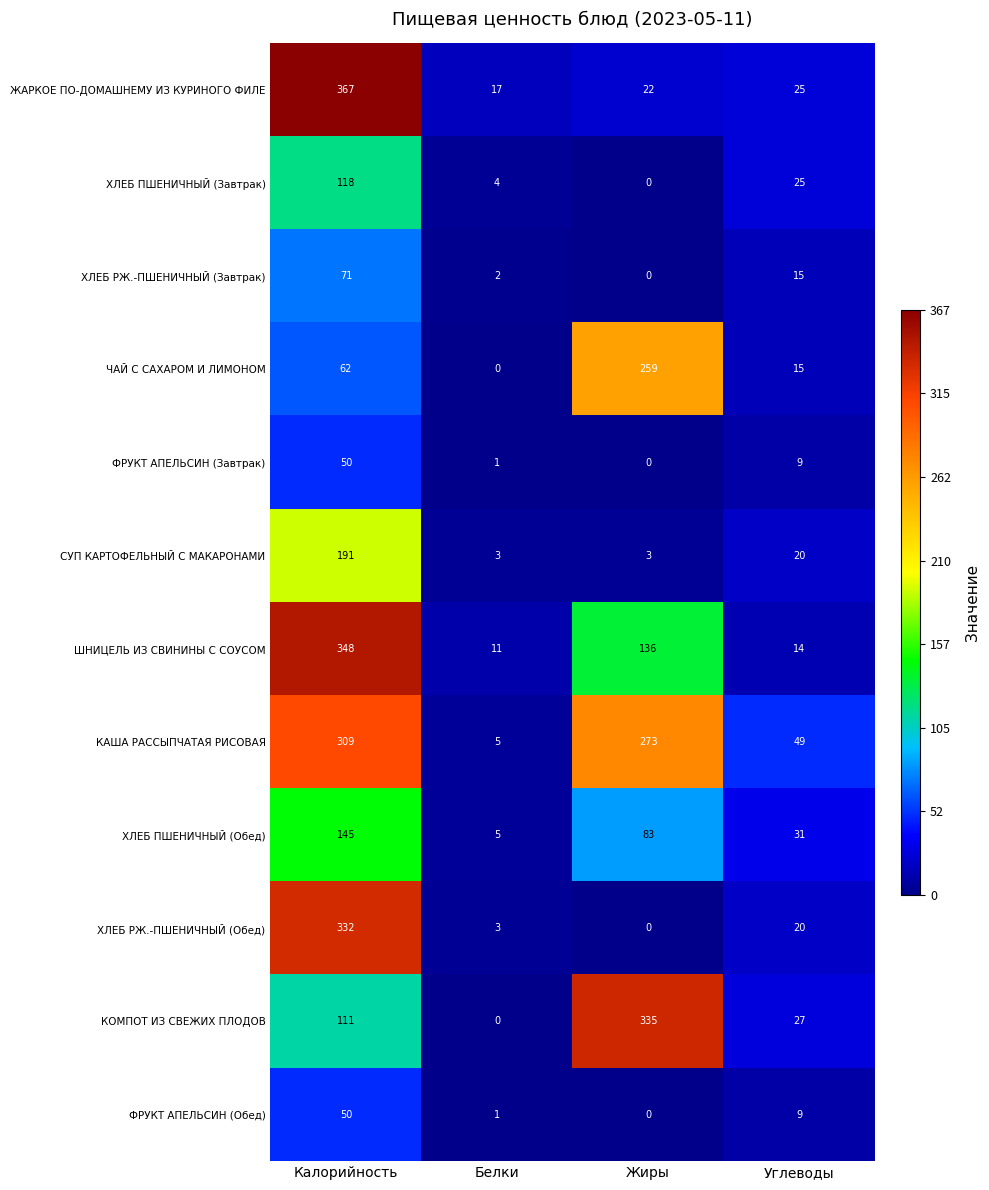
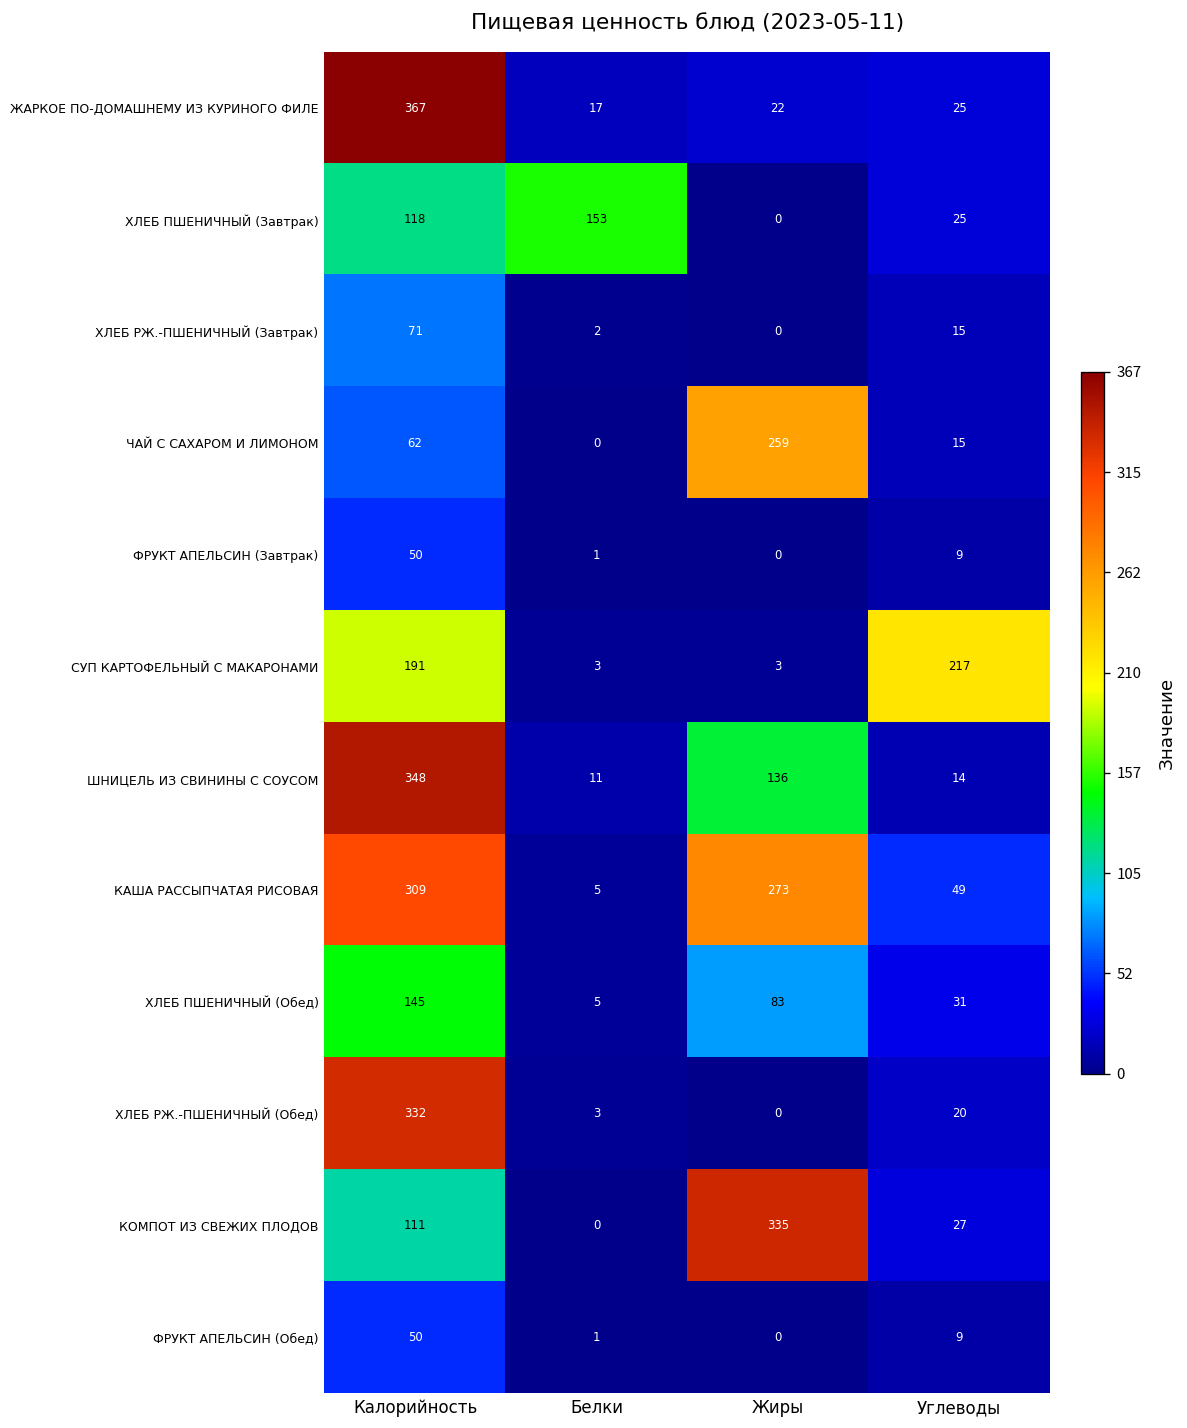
  {
    "ЖАРКОЕ ПО-ДОМАШНЕМУ ИЗ КУРИНОГО ФИЛЕ": {
      "Калорийность": 367,
      "Белки": 17,
      "Жиры": 22,
      "Углеводы": 25
    },
    "ХЛЕБ ПШЕНИЧНЫЙ (Завтрак)": {
      "Калорийность": 118,
-     "Белки": 4,
+     "Белки": 153,
      "Жиры": 0,
      "Углеводы": 25
    },
    "ХЛЕБ РЖ.-ПШЕНИЧНЫЙ (Завтрак)": {
      "Калорийность": 71,
      "Белки": 2,
      "Жиры": 0,
      "Углеводы": 15
    },
    "ЧАЙ С САХАРОМ И ЛИМОНОМ": {
      "Калорийность": 62,
      "Белки": 0,
      "Жиры": 259,
      "Углеводы": 15
    },
    "ФРУКТ АПЕЛЬСИН (Завтрак)": {
      "Калорийность": 50,
      "Белки": 1,
      "Жиры": 0,
      "Углеводы": 9
    },
    "СУП КАРТОФЕЛЬНЫЙ С МАКАРОНАМИ": {
      "Калорийность": 191,
      "Белки": 3,
      "Жиры": 3,
-     "Углеводы": 20
+     "Углеводы": 217
    },
    "ШНИЦЕЛЬ ИЗ СВИНИНЫ С СОУСОМ": {
      "Калорийность": 348,
      "Белки": 11,
      "Жиры": 136,
      "Углеводы": 14
    },
    "КАША РАССЫПЧАТАЯ РИСОВАЯ": {
      "Калорийность": 309,
      "Белки": 5,
      "Жиры": 273,
      "Углеводы": 49
    },
    "ХЛЕБ ПШЕНИЧНЫЙ (Обед)": {
      "Калорийность": 145,
      "Белки": 5,
      "Жиры": 83,
      "Углеводы": 31
    },
    "ХЛЕБ РЖ.-ПШЕНИЧНЫЙ (Обед)": {
      "Калорийность": 332,
      "Белки": 3,
      "Жиры": 0,
      "Углеводы": 20
    },
    "КОМПОТ ИЗ СВЕЖИХ ПЛОДОВ": {
      "Калорийность": 111,
      "Белки": 0,
      "Жиры": 335,
      "Углеводы": 27
    },
    "ФРУКТ АПЕЛЬСИН (Обед)": {
      "Калорийность": 50,
      "Белки": 1,
      "Жиры": 0,
      "Углеводы": 9
    }
  }
